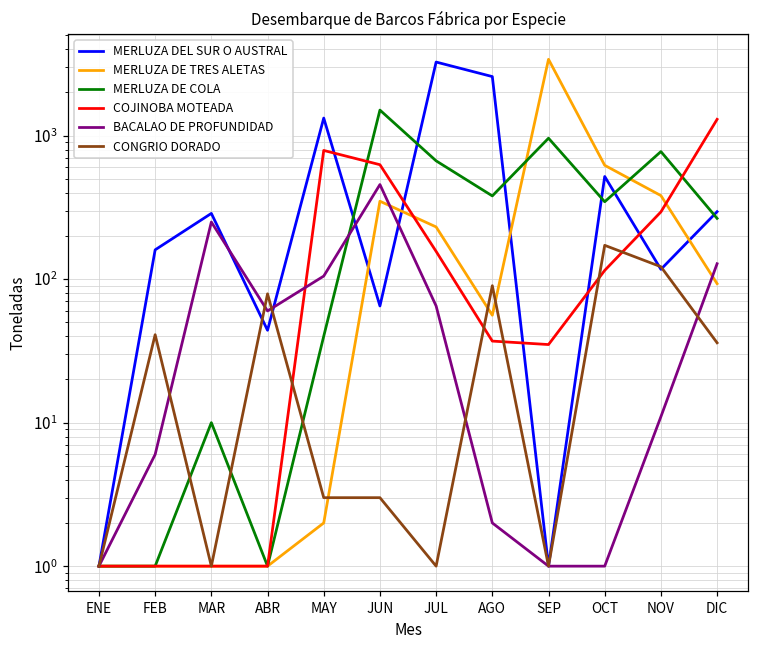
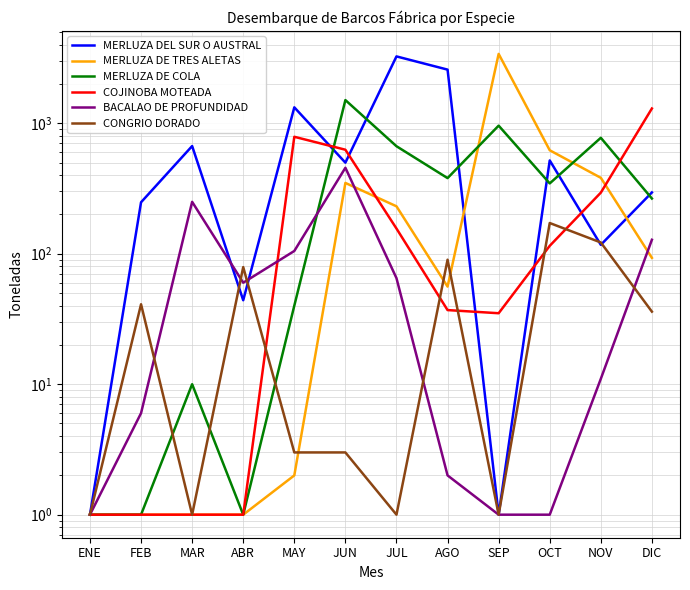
  {
    "MERLUZA DEL SUR O AUSTRAL": {
-     "FEB": 160,
-     "MAR": 290,
+     "FEB": 250,
+     "MAR": 700,
      "ABR": 44,
      "MAY": 1300,
-     "JUN": 70,
+     "JUN": 500,
      "JUL": 3300,
      "AGO": 2600,
      "OCT": 520,
      "DIC": 300
    },
    "MERLUZA DE TRES ALETAS": {
      "MAY": 2,
      "JUN": 350,
      "JUL": 230,
      "AGO": 56,
      "SEP": 3400,
      "OCT": 600,
      "NOV": 380,
      "DIC": 90
    },
    "MERLUZA DE COLA": {
      "MAR": 10,
      "MAY": 40,
      "JUN": 1500,
      "JUL": 700,
      "AGO": 380,
      "SEP": 1000,
      "OCT": 350,
      "NOV": 800,
      "DIC": 270
    },
    "COJINOBA MOTEADA": {
      "MAY": 800,
      "JUN": 600,
      "JUL": 160,
      "AGO": 37,
      "SEP": 35,
      "OCT": 120,
      "NOV": 290,
      "DIC": 1300
    },
    "BACALAO DE PROFUNDIDAD": {
      "FEB": 6,
      "MAR": 250,
      "ABR": 60,
      "MAY": 110,
      "JUN": 460,
      "JUL": 70,
      "AGO": 2,
      "OCT": 1,
      "NOV": 11,
      "DIC": 130
    },
    "CONGRIO DORADO": {
      "FEB": 41,
      "ABR": 80,
      "MAY": 3,
      "JUN": 3,
      "JUL": 1,
      "AGO": 90,
      "OCT": 170,
      "DIC": 36
    }
  }
